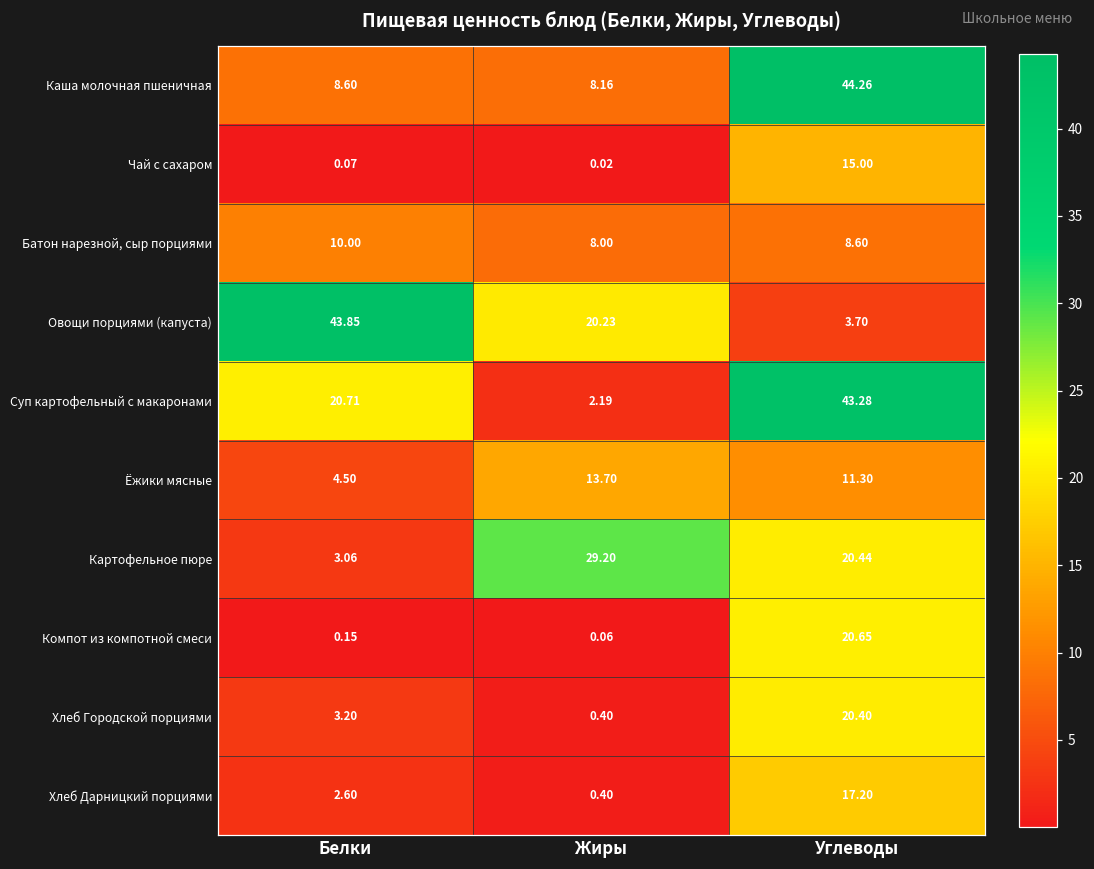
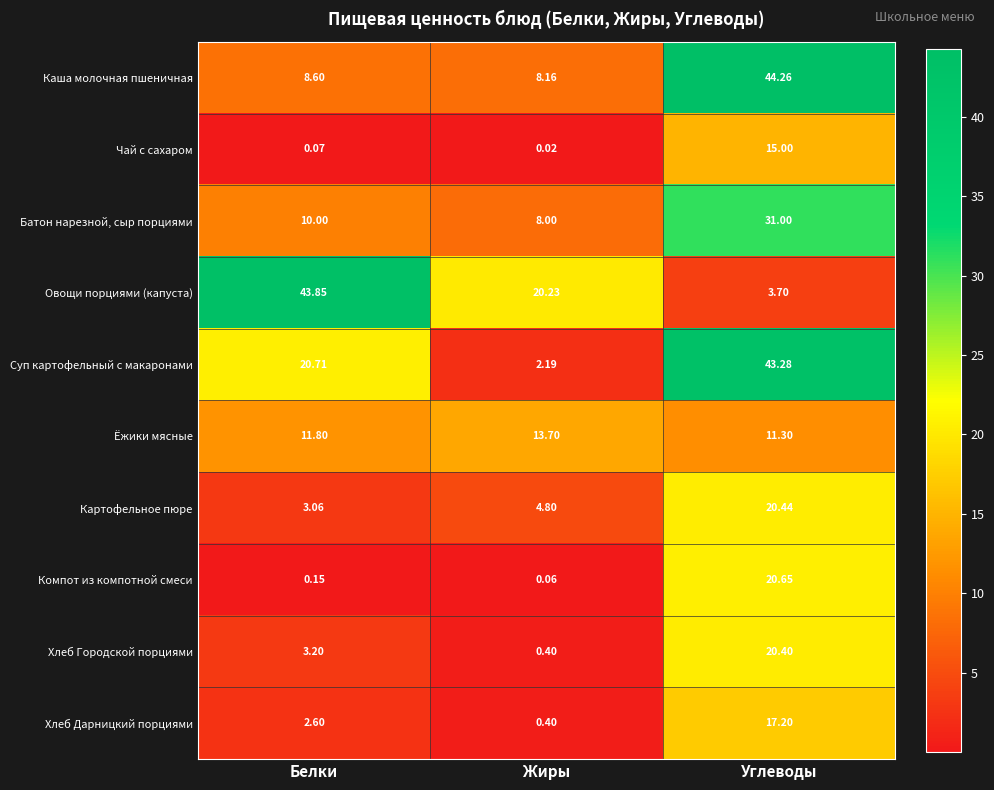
  {
    "Батон нарезной, сыр порциями": {
-     "Углеводы": 8.60
+     "Углеводы": 31.00
    },
    "Ёжики мясные": {
-     "Белки": 4.50
+     "Белки": 11.80
    },
    "Картофельное пюре": {
-     "Жиры": 29.20
+     "Жиры": 4.80
    }
  }
